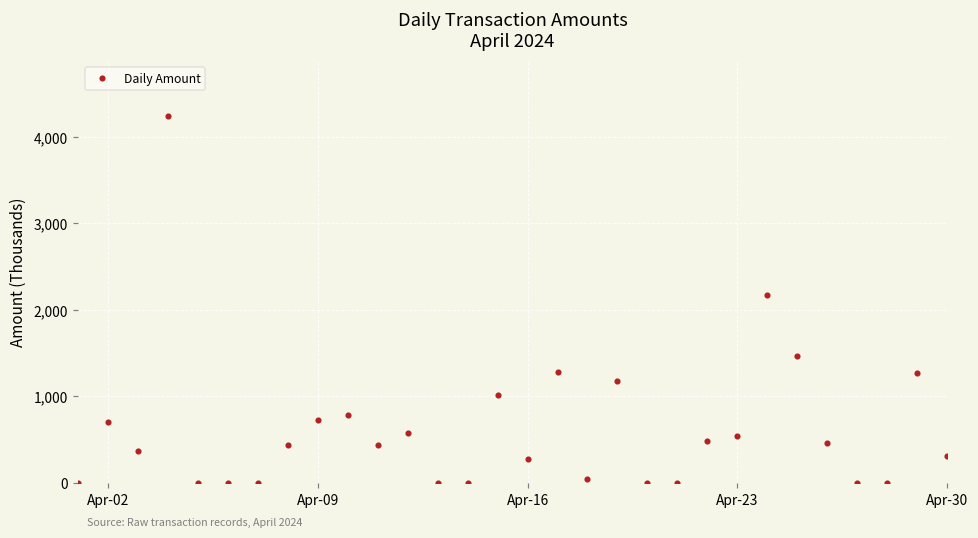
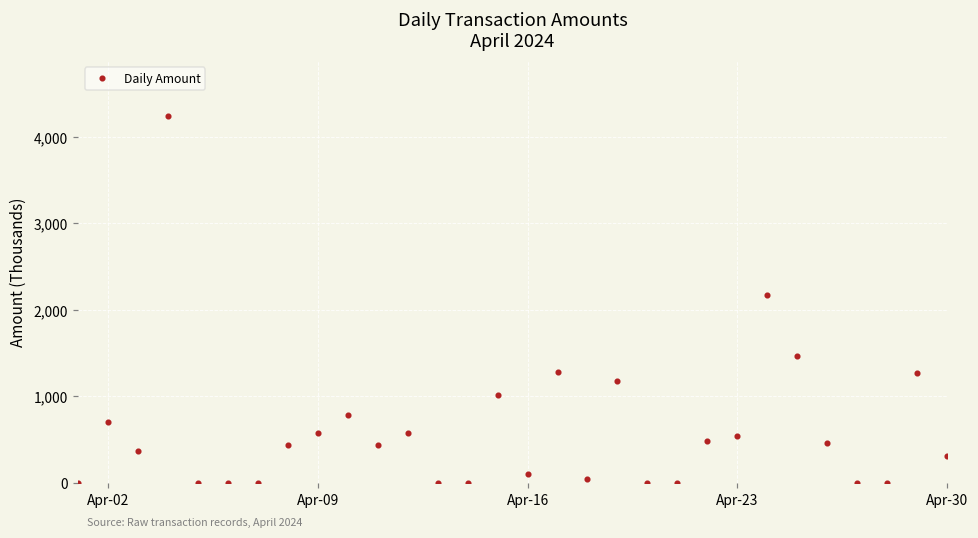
  {
    "Apr-02": 700,
-   "Apr-09": 700,
-   "Apr-16": 300,
+   "Apr-09": 600,
+   "Apr-16": 100,
    "Apr-23": 500,
    "Apr-30": 300
  }
